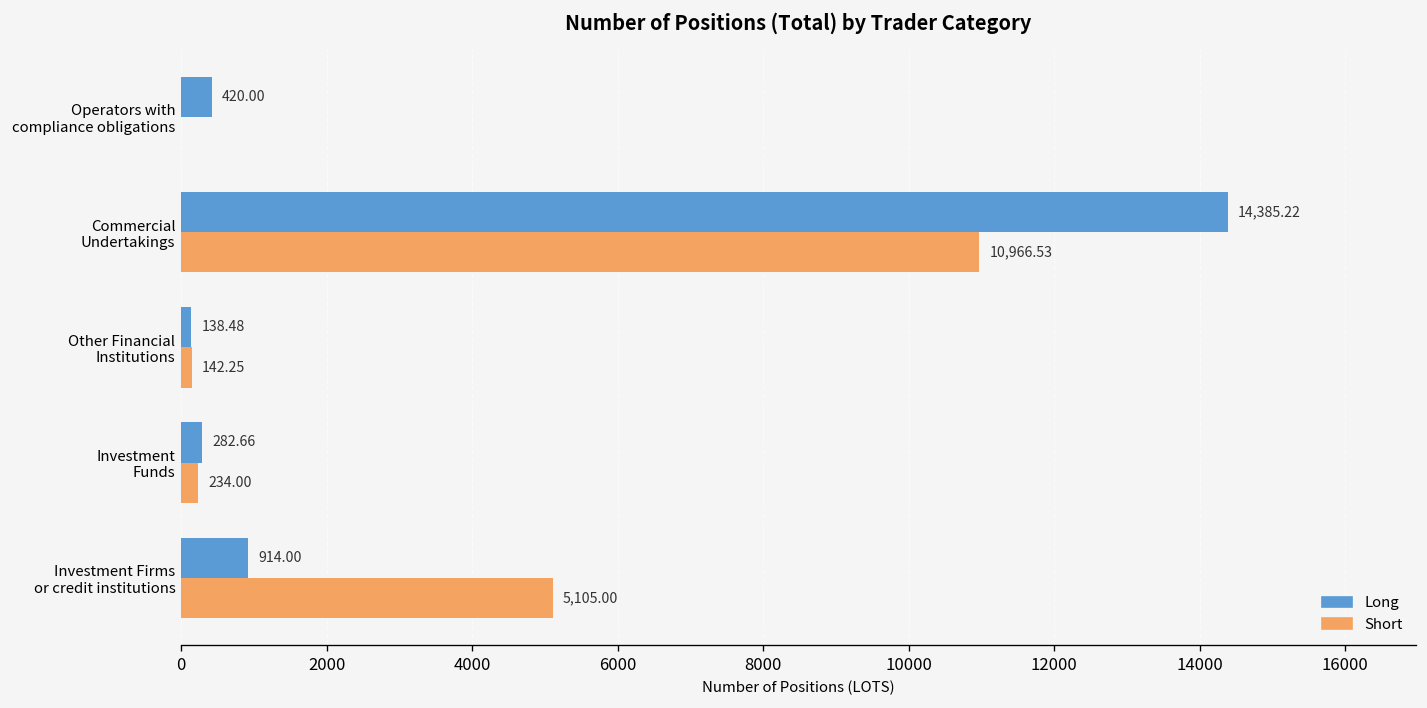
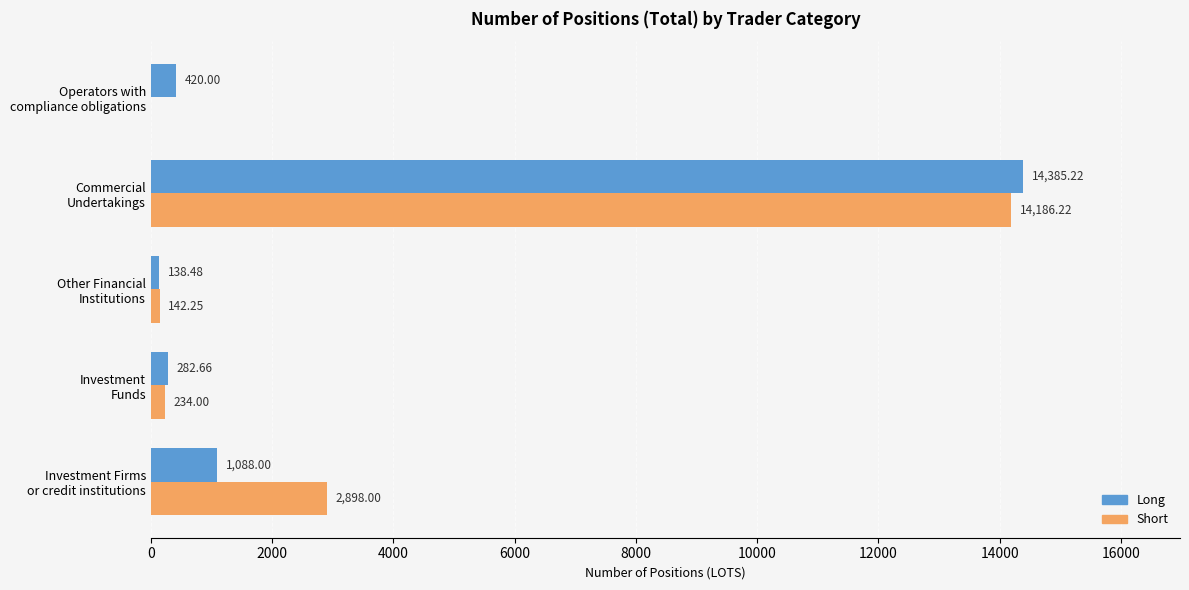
  {
    "Long": {
      "Operators with compliance obligations": "420.00",
      "Commercial Undertakings": "14,385.22",
      "Other Financial Institutions": "138.48",
      "Investment Funds": "282.66",
-     "Investment Firms or credit institutions": "914.00"
+     "Investment Firms or credit institutions": "1,088.00"
    },
    "Short": {
-     "Commercial Undertakings": "10,966.53",
+     "Commercial Undertakings": "14,186.22",
      "Other Financial Institutions": "142.25",
      "Investment Funds": "234.00",
-     "Investment Firms or credit institutions": "5,105.00"
+     "Investment Firms or credit institutions": "2,898.00"
    }
  }
